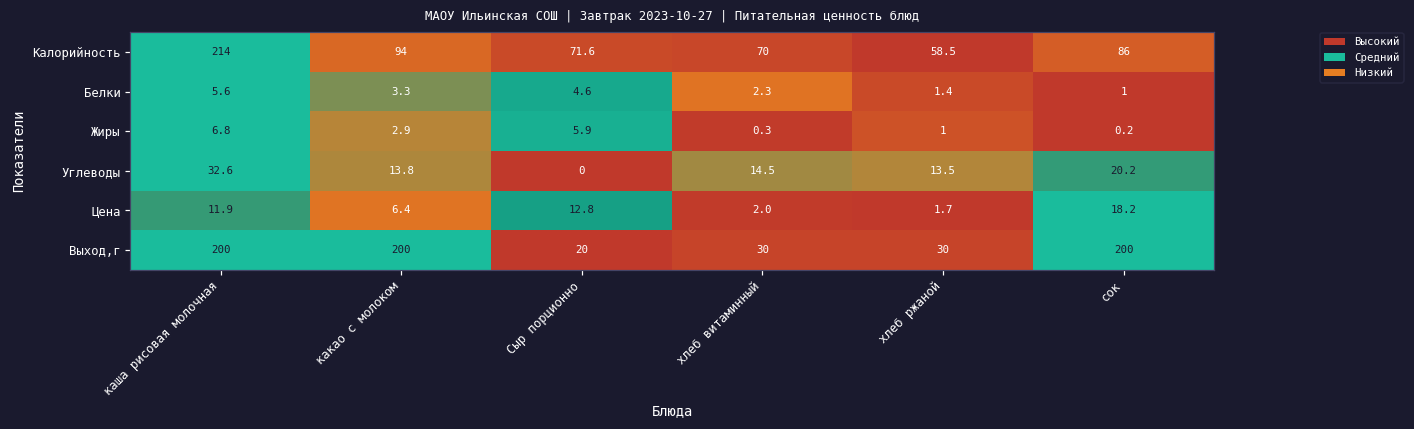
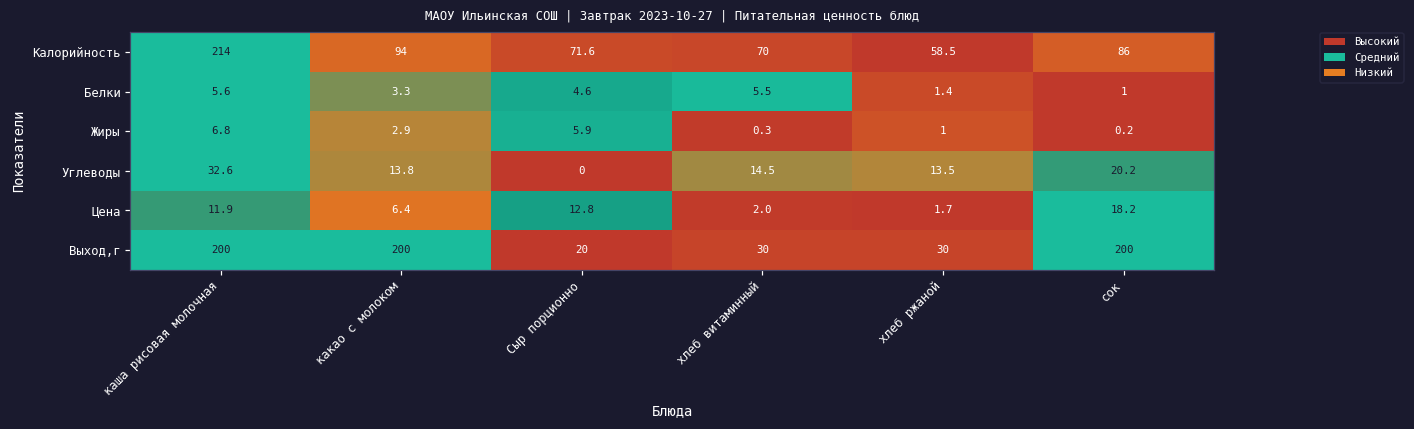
  {
    "Калорийность": {
      "каша рисовая молочная": 214,
      "какао с молоком": 94,
      "Сыр порционно": 71.6,
      "хлеб витаминный": 70,
      "хлеб ржаной": 58.5,
      "сок": 86
    },
    "Белки": {
      "каша рисовая молочная": 5.6,
      "какао с молоком": 3.3,
      "Сыр порционно": 4.6,
-     "хлеб витаминный": 2.3,
+     "хлеб витаминный": 5.5,
      "хлеб ржаной": 1.4,
      "сок": 1
    },
    "Жиры": {
      "каша рисовая молочная": 6.8,
      "какао с молоком": 2.9,
      "Сыр порционно": 5.9,
      "хлеб витаминный": 0.3,
      "хлеб ржаной": 1,
      "сок": 0.2
    },
    "Углеводы": {
      "каша рисовая молочная": 32.6,
      "какао с молоком": 13.8,
      "Сыр порционно": 0,
      "хлеб витаминный": 14.5,
      "хлеб ржаной": 13.5,
      "сок": 20.2
    },
    "Цена": {
      "каша рисовая молочная": 11.9,
      "какао с молоком": 6.4,
      "Сыр порционно": 12.8,
      "хлеб витаминный": 2.0,
      "хлеб ржаной": 1.7,
      "сок": 18.2
    },
    "Выход,г": {
      "каша рисовая молочная": 200,
      "какао с молоком": 200,
      "Сыр порционно": 20,
      "хлеб витаминный": 30,
      "хлеб ржаной": 30,
      "сок": 200
    }
  }
